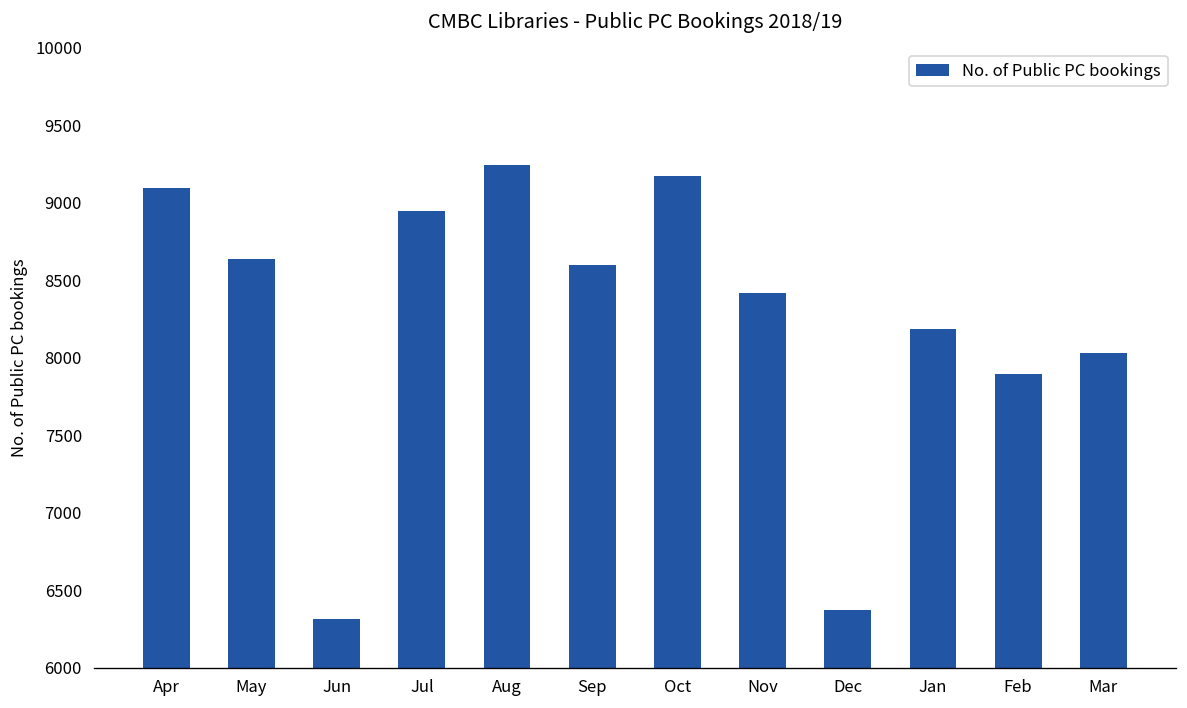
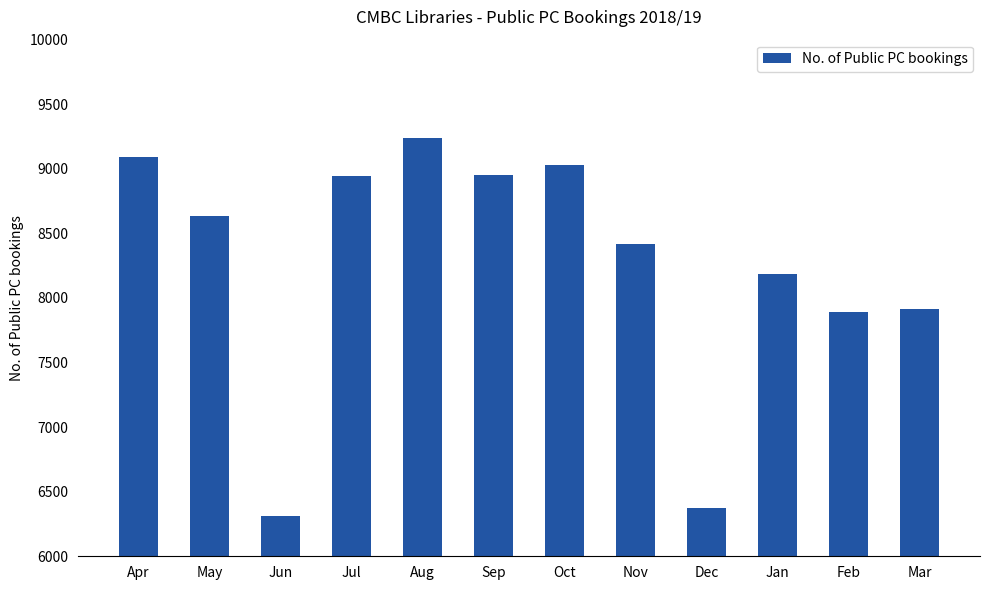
  {
    "Apr": 9090,
    "May": 8630,
    "Jun": 6310,
    "Jul": 8950,
    "Aug": 9240,
-   "Sep": 8600,
-   "Oct": 9170,
+   "Sep": 8950,
+   "Oct": 9030,
    "Nov": 8420,
    "Dec": 6370,
    "Jan": 8180,
    "Feb": 7890,
-   "Mar": 8030
+   "Mar": 7920
  }
